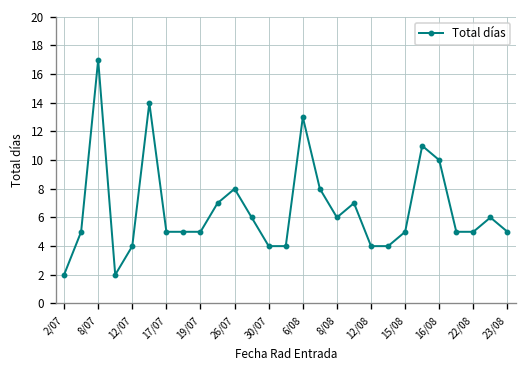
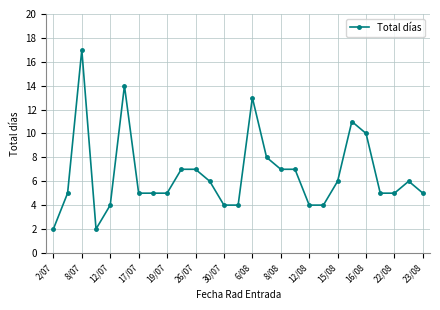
  {
    "2/07": 2,
    "8/07": 17,
    "12/07": 4,
    "17/07": 5,
    "19/07": 5,
-   "26/07": 8,
+   "26/07": 7,
    "30/07": 4,
    "6/08": 13,
-   "8/08": 6,
+   "8/08": 7,
    "12/08": 4,
-   "15/08": 5,
+   "15/08": 6,
    "16/08": 10,
    "22/08": 5,
    "23/08": 5
  }
